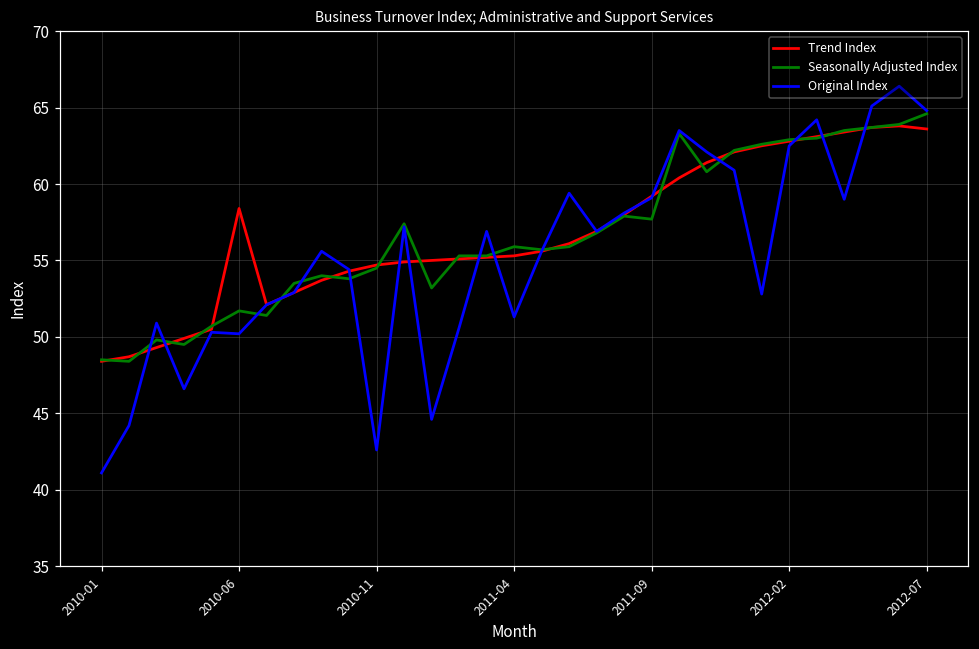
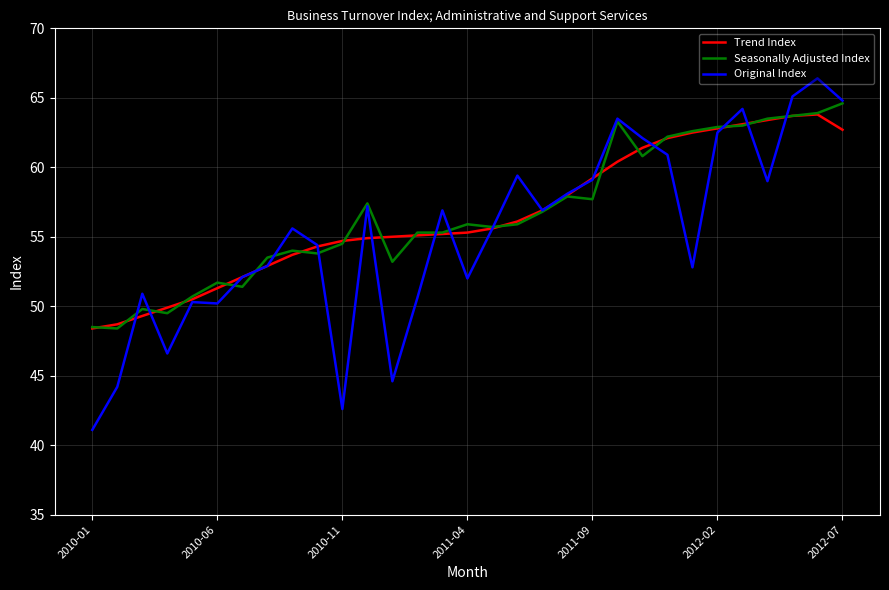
  {
    "Trend Index": {
-     "2010-06": 58.4,
+     "2010-06": 51.3,
      "2010-11": 54.7,
      "2011-04": 55.3,
-     "2012-07": 63.6
+     "2012-07": 62.7
    },
    "Seasonally Adjusted Index": {
      "2010-06": 51.7,
      "2010-11": 54.5,
      "2011-04": 55.9,
      "2011-09": 57.7,
      "2012-07": 64.6
    },
    "Original Index": {
      "2010-01": 41.1,
      "2010-06": 50.2,
      "2010-11": 42.6,
-     "2011-04": 51.3,
+     "2011-04": 52.0,
      "2012-02": 62.5,
      "2012-07": 64.8
    }
  }
